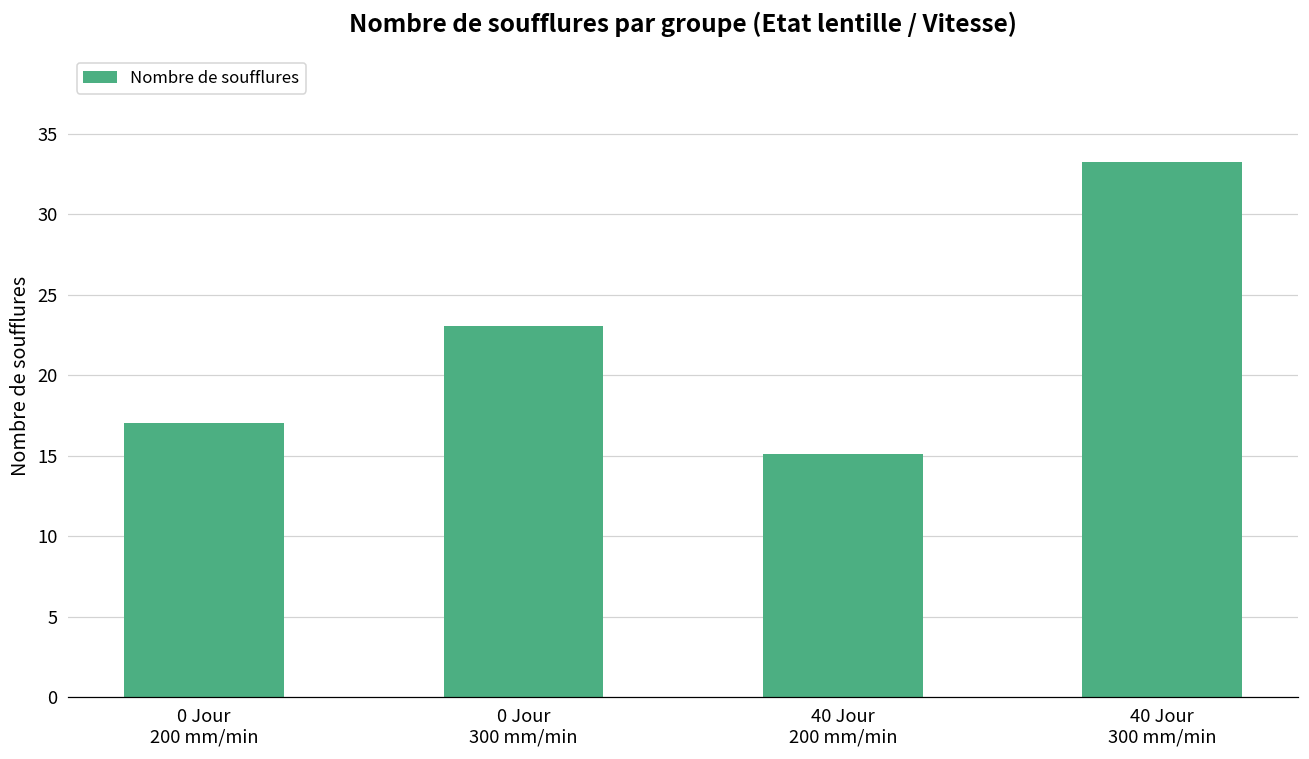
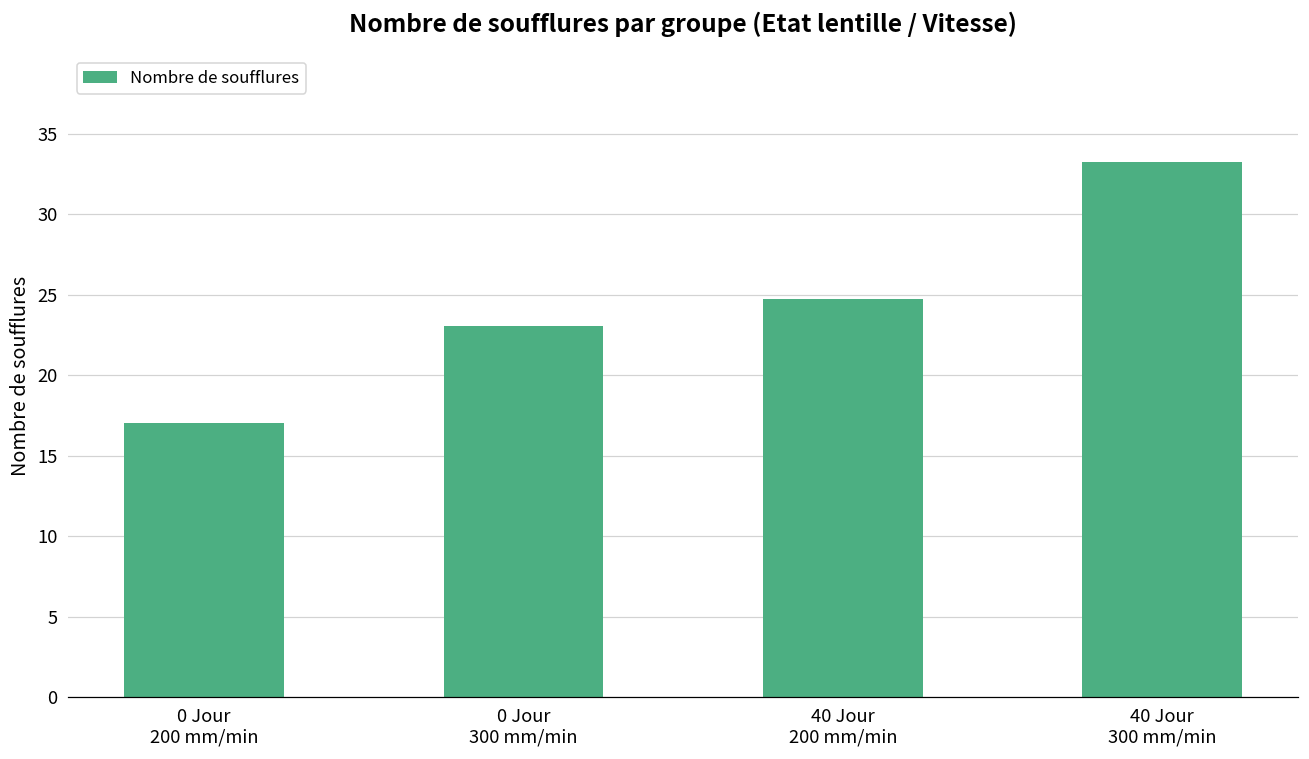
  {
    "0 Jour 200 mm/min": 17.0,
    "0 Jour 300 mm/min": 23.0,
-   "40 Jour 200 mm/min": 15.1,
+   "40 Jour 200 mm/min": 24.8,
    "40 Jour 300 mm/min": 33.3
  }
